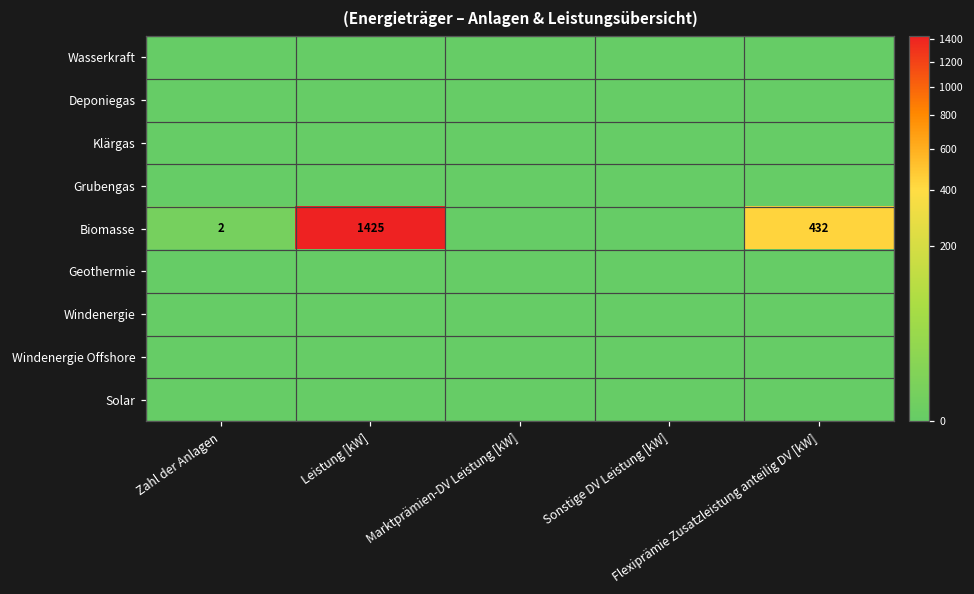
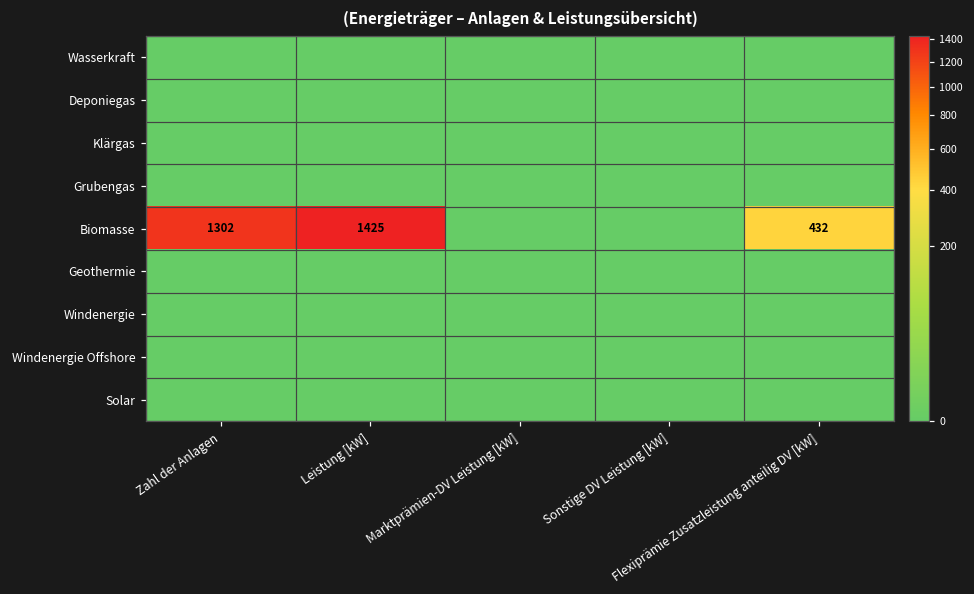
  {
    "Biomasse": {
-     "Zahl der Anlagen": 2,
+     "Zahl der Anlagen": 1302,
      "Leistung [kW]": 1425,
      "Flexiprämie Zusatzleistung anteilig DV [kW]": 432
    }
  }
